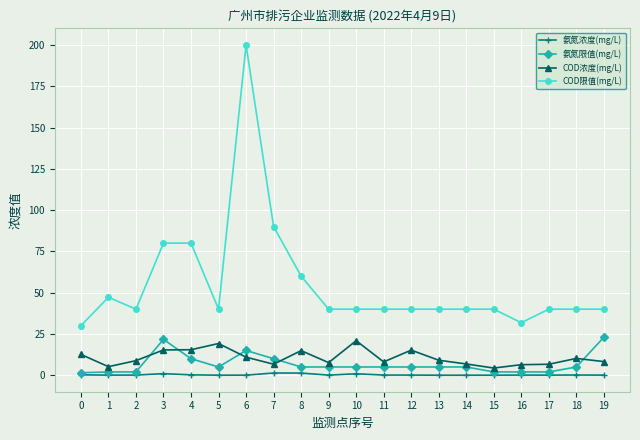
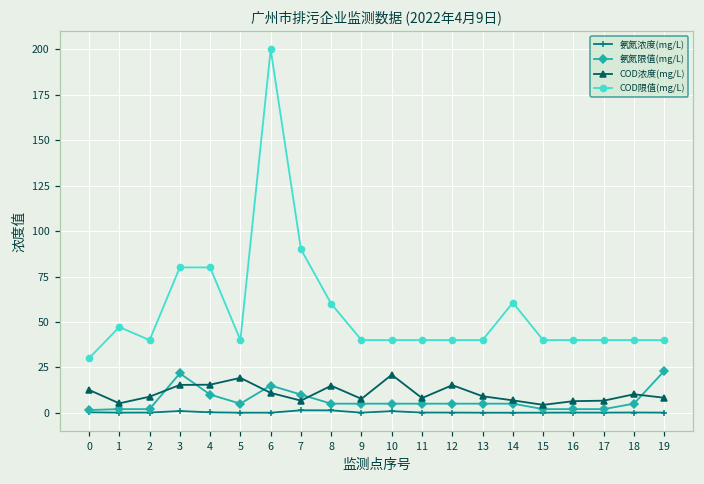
  {
    "氨氮限值(mg/L)": {
      "1": 2,
      "2": 2,
      "3": 22,
      "4": 10,
      "5": 5,
      "6": 15,
      "7": 10,
      "8": 5,
      "9": 5,
      "10": 5,
      "11": 5,
      "12": 5,
      "13": 5,
      "14": 5,
      "15": 2,
      "16": 2,
      "17": 2,
      "18": 5,
      "19": 23
    },
    "COD限值(mg/L)": {
      "0": 30,
      "1": 47,
      "2": 40,
      "3": 80,
      "4": 80,
      "5": 40,
      "6": 200,
      "7": 90,
      "8": 60,
      "9": 40,
      "10": 40,
      "11": 40,
      "12": 40,
      "13": 40,
-     "14": 40,
+     "14": 61,
      "15": 40,
-     "16": 32,
+     "16": 40,
      "17": 40,
      "18": 40,
      "19": 40
    }
  }
